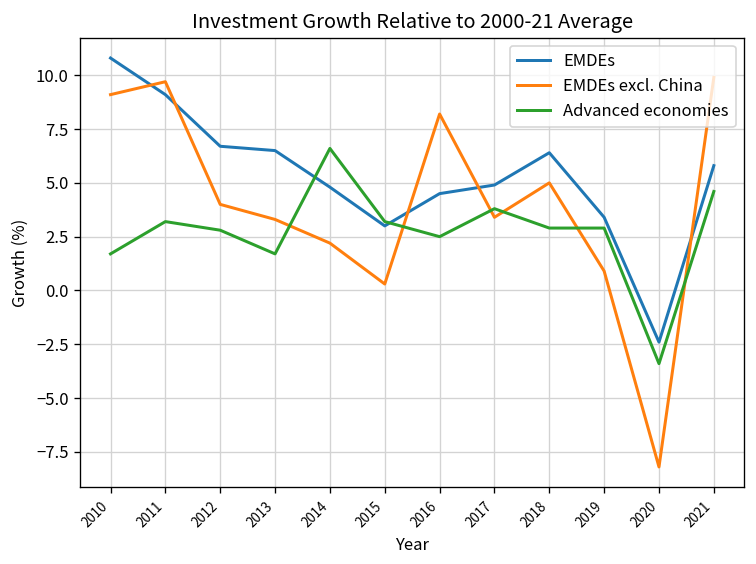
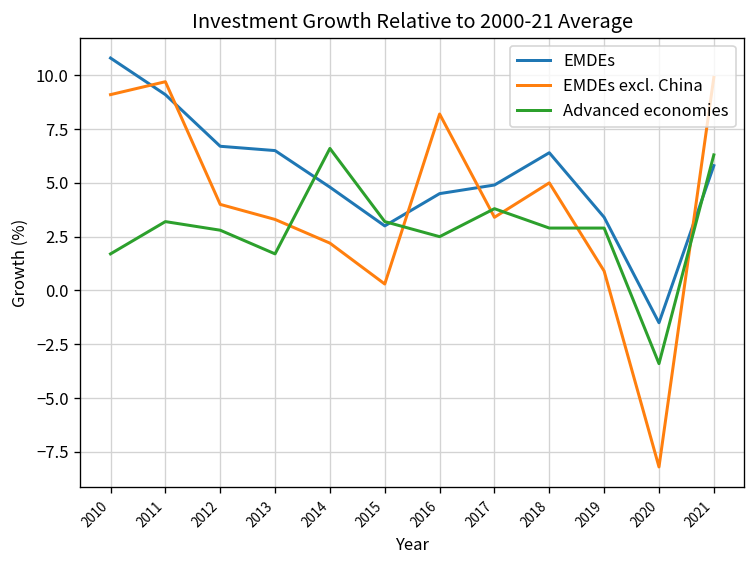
  {
    "EMDEs": {
      "2010": 10.8,
      "2011": 9.1,
      "2012": 6.7,
      "2013": 6.5,
      "2014": 4.8,
      "2015": 3.0,
      "2016": 4.5,
      "2017": 4.9,
      "2018": 6.4,
      "2019": 3.4,
-     "2020": -2.4,
+     "2020": -1.5,
      "2021": 5.8
    },
    "EMDEs excl. China": {
      "2010": 9.1,
      "2011": 9.7,
      "2012": 4.0,
      "2013": 3.3,
      "2014": 2.2,
      "2015": 0.3,
      "2016": 8.2,
      "2017": 3.4,
      "2018": 5.0,
      "2019": 0.9,
      "2020": -8.2
    },
    "Advanced economies": {
      "2010": 1.7,
      "2011": 3.2,
      "2012": 2.8,
      "2013": 1.7,
      "2014": 6.6,
      "2015": 3.2,
      "2016": 2.5,
      "2017": 3.8,
      "2018": 2.9,
      "2019": 2.9,
      "2020": -3.4,
-     "2021": 4.6
+     "2021": 6.3
    }
  }
